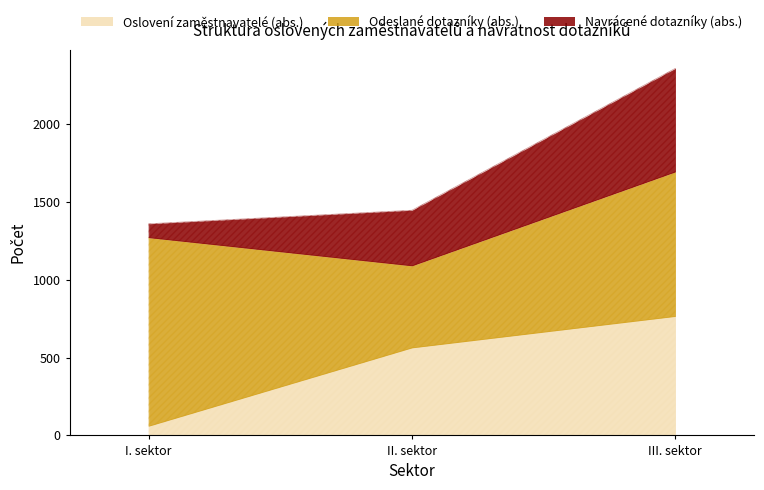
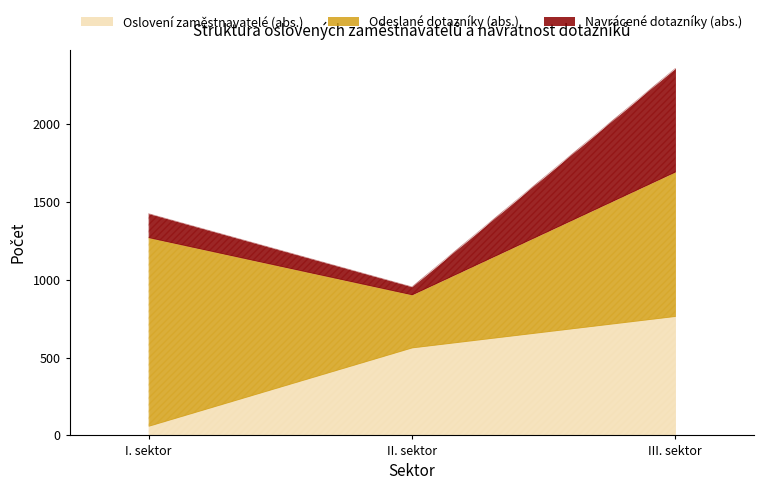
  {
    "Odeslané dotazníky (abs.)": {
-     "II. sektor": 530
+     "II. sektor": 340
    },
    "Navrácené dotazníky (abs.)": {
-     "I. sektor": 90,
-     "II. sektor": 360,
+     "I. sektor": 150,
+     "II. sektor": 50,
      "III. sektor": 670
    }
  }
